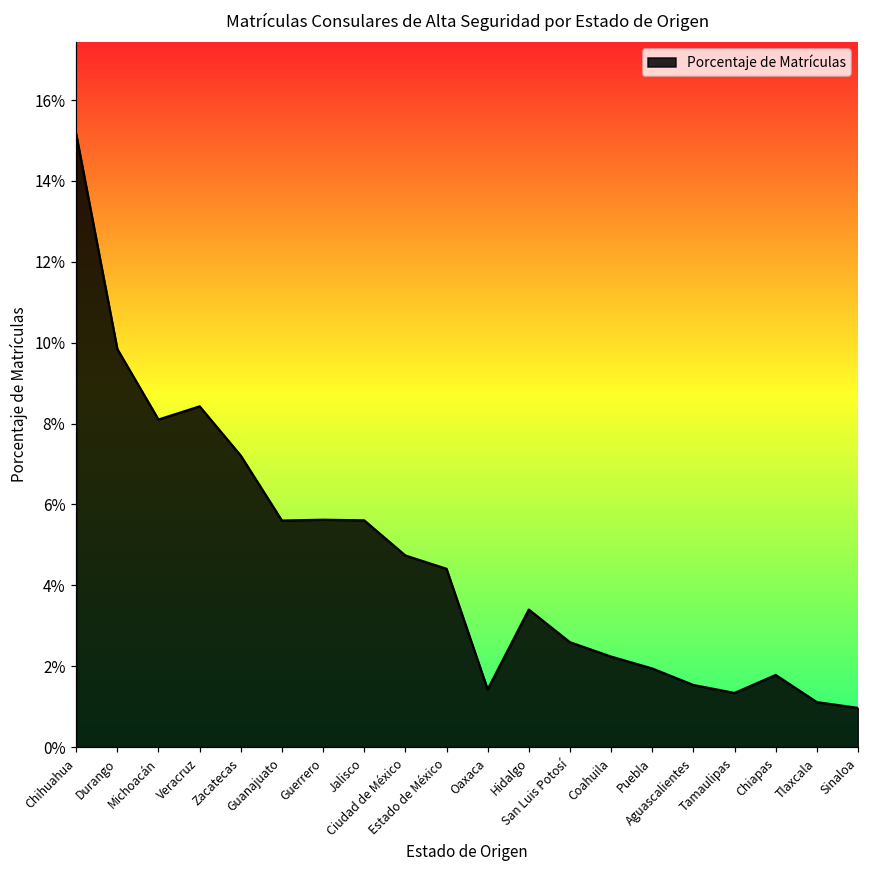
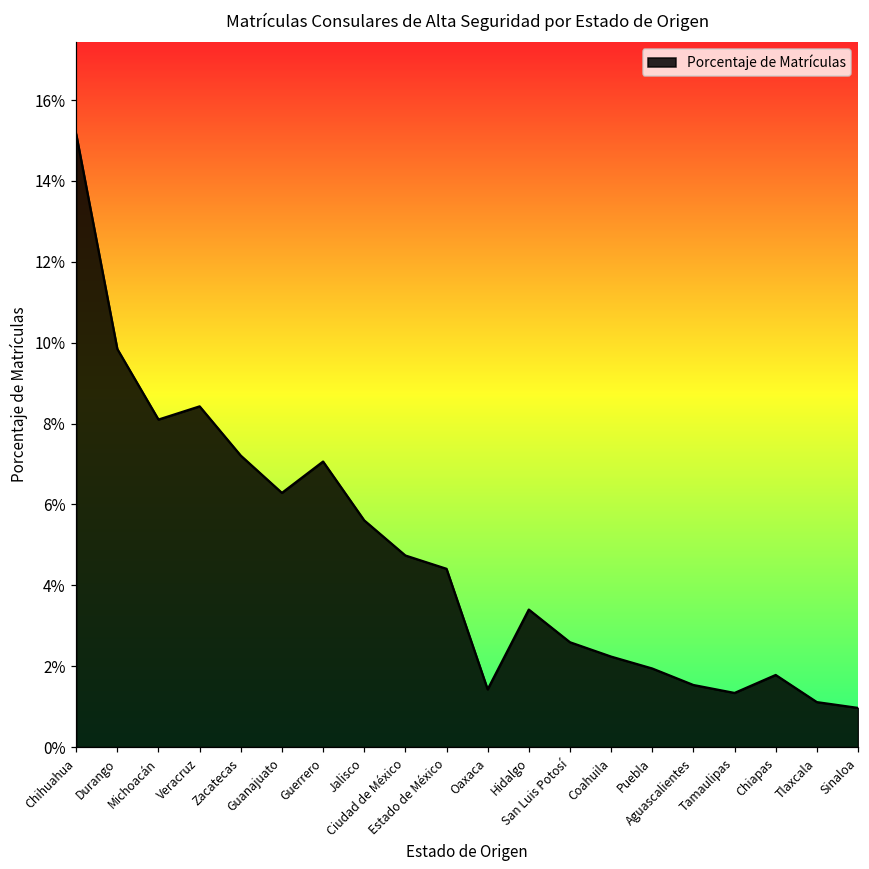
  {
    "Chihuahua": "15.2%",
    "Durango": "9.8%",
    "Michoacán": "8.1%",
    "Veracruz": "8.4%",
    "Zacatecas": "7.2%",
-   "Guanajuato": "5.6%",
-   "Guerrero": "5.6%",
+   "Guanajuato": "6.3%",
+   "Guerrero": "7.1%",
    "Jalisco": "5.6%",
    "Ciudad de México": "4.7%",
    "Estado de México": "4.4%",
    "Oaxaca": "1.4%",
    "Hidalgo": "3.4%",
    "San Luis Potosí": "2.6%",
    "Coahuila": "2.2%",
    "Puebla": "1.9%",
    "Aguascalientes": "1.5%",
    "Tamaulipas": "1.3%",
    "Chiapas": "1.8%",
    "Tlaxcala": "1.1%",
    "Sinaloa": "1.0%"
  }
